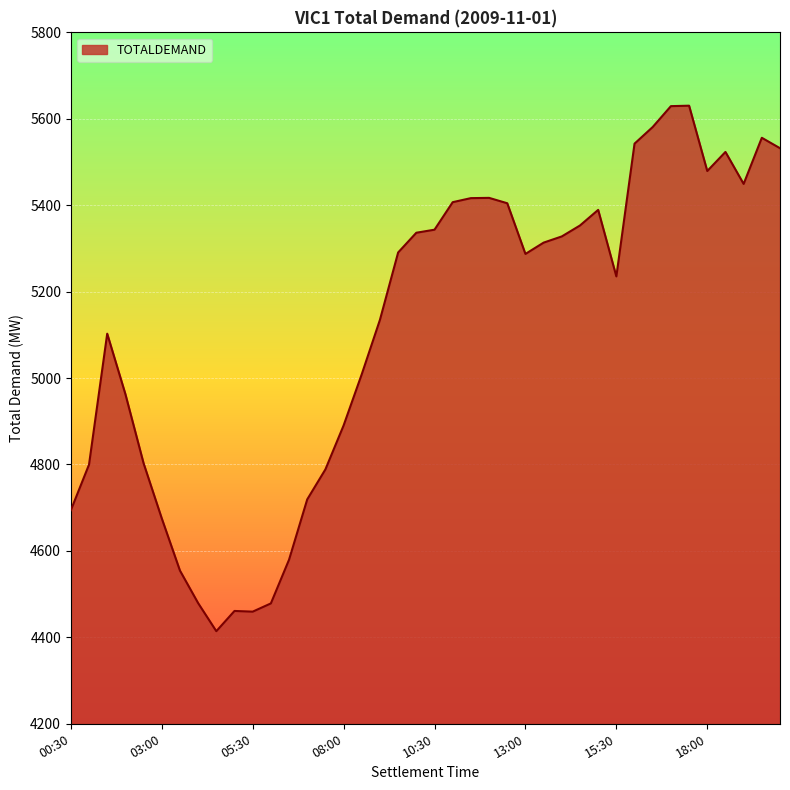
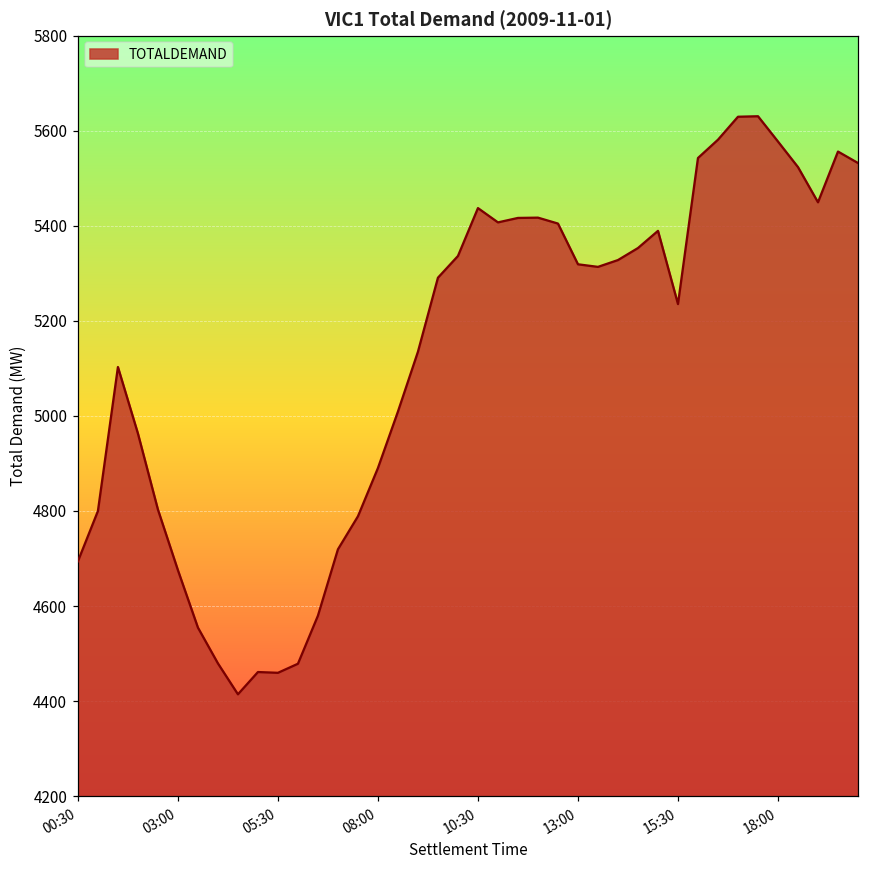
  {
    "00:30": 4690,
    "03:00": 4680,
    "05:30": 4460,
    "08:00": 4890,
-   "10:30": 5340,
-   "13:00": 5290,
+   "10:30": 5440,
+   "13:00": 5320,
    "15:30": 5240,
-   "18:00": 5480
+   "18:00": 5580
  }
